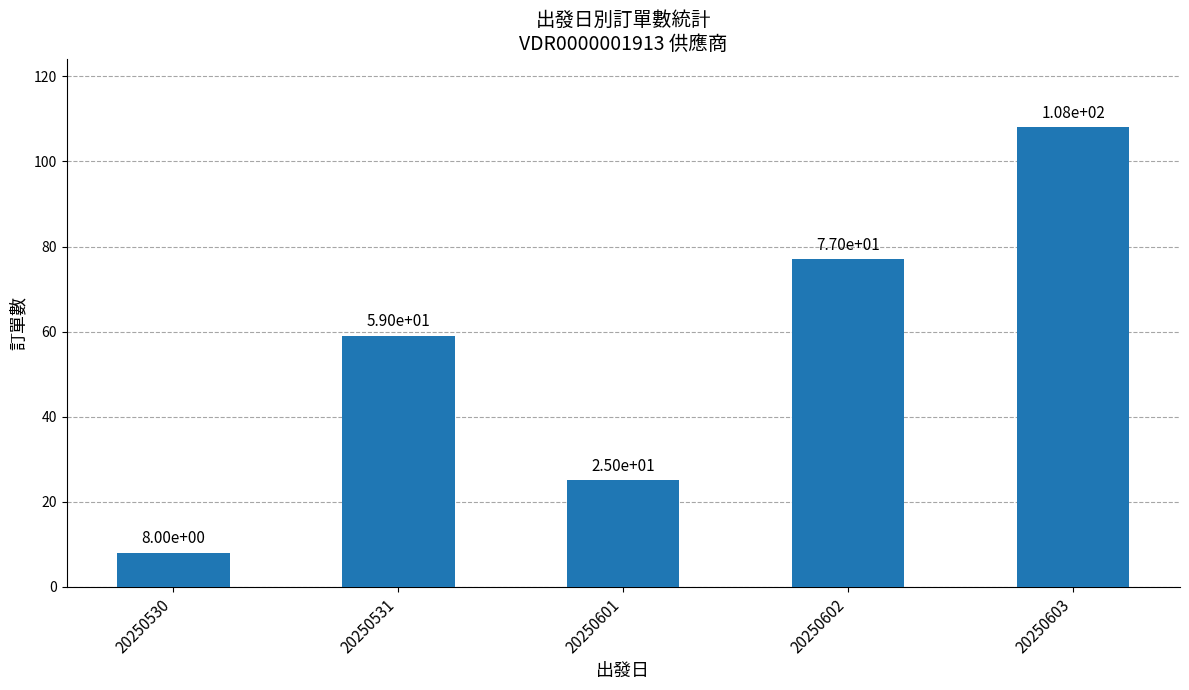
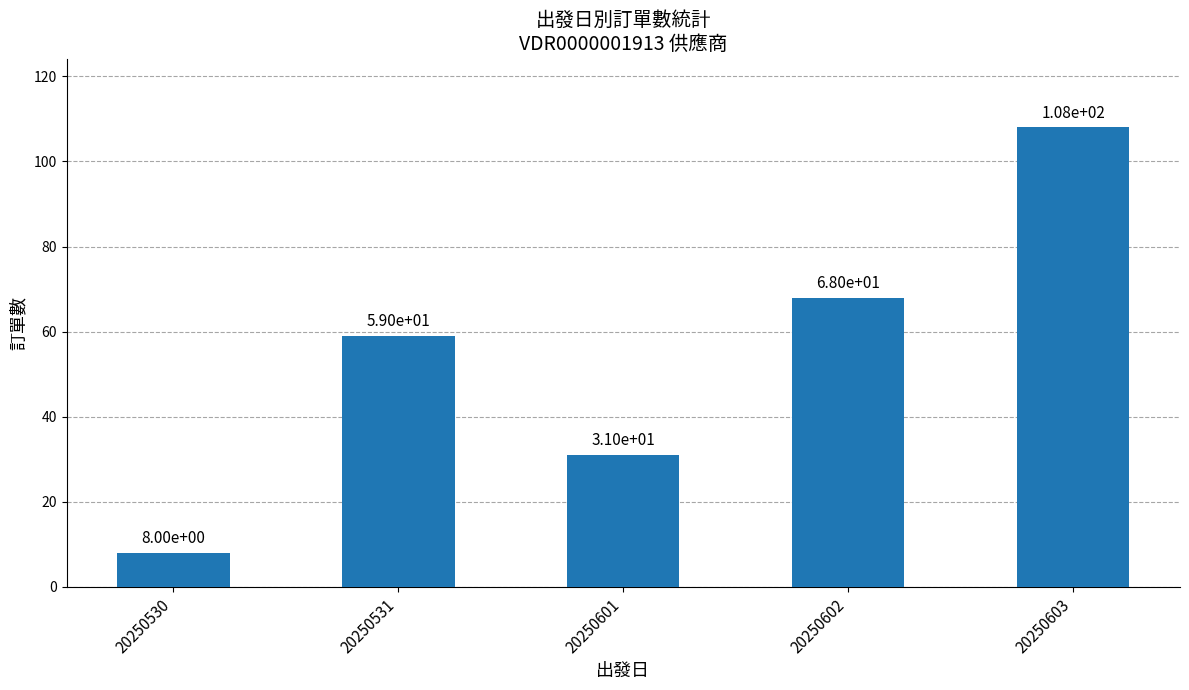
  {
    "20250530": "8.00e+00",
    "20250531": "5.90e+01",
-   "20250601": "2.50e+01",
-   "20250602": "7.70e+01",
+   "20250601": "3.10e+01",
+   "20250602": "6.80e+01",
    "20250603": "1.08e+02"
  }
